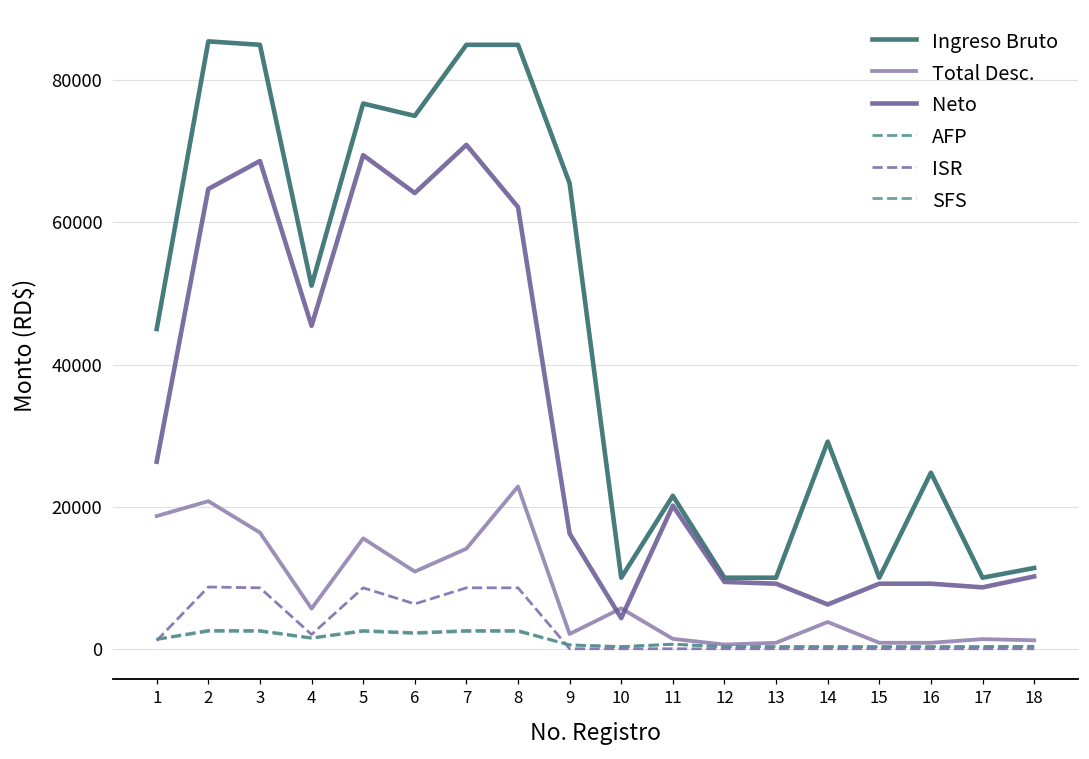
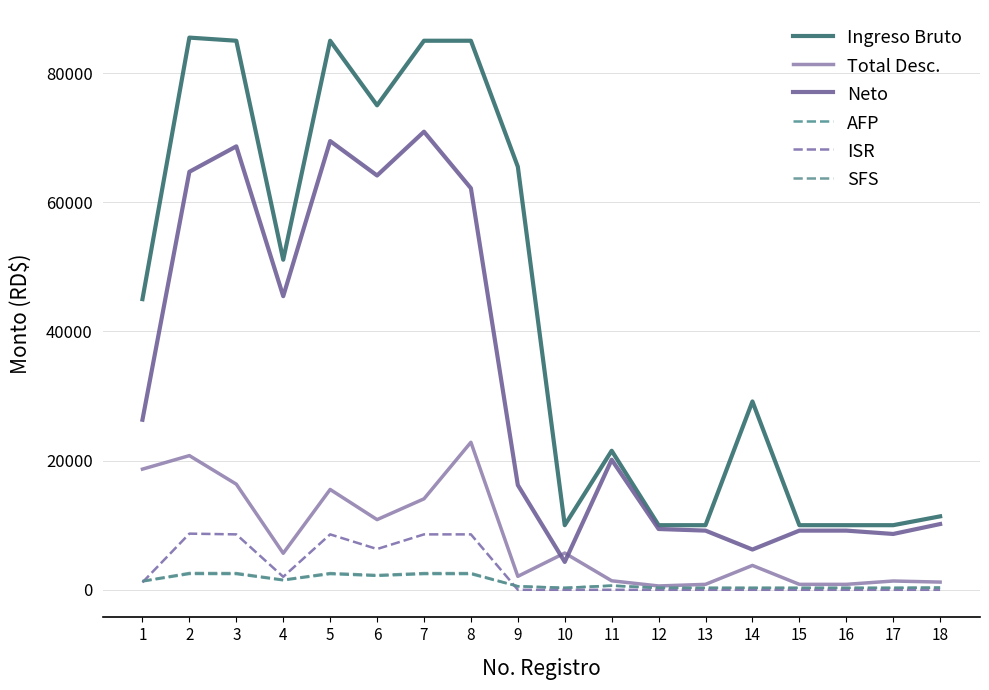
  {
    "Ingreso Bruto": {
      "1": 45000,
      "2": 85000,
      "3": 85000,
      "4": 51000,
-     "5": 77000,
+     "5": 85000,
      "6": 75000,
      "7": 85000,
      "8": 85000,
      "9": 65000,
      "10": 10000,
      "11": 22000,
      "12": 10000,
      "13": 10000,
      "14": 29000,
      "15": 10000,
-     "16": 25000,
+     "16": 10000,
      "17": 10000,
      "18": 11000
    }
  }
